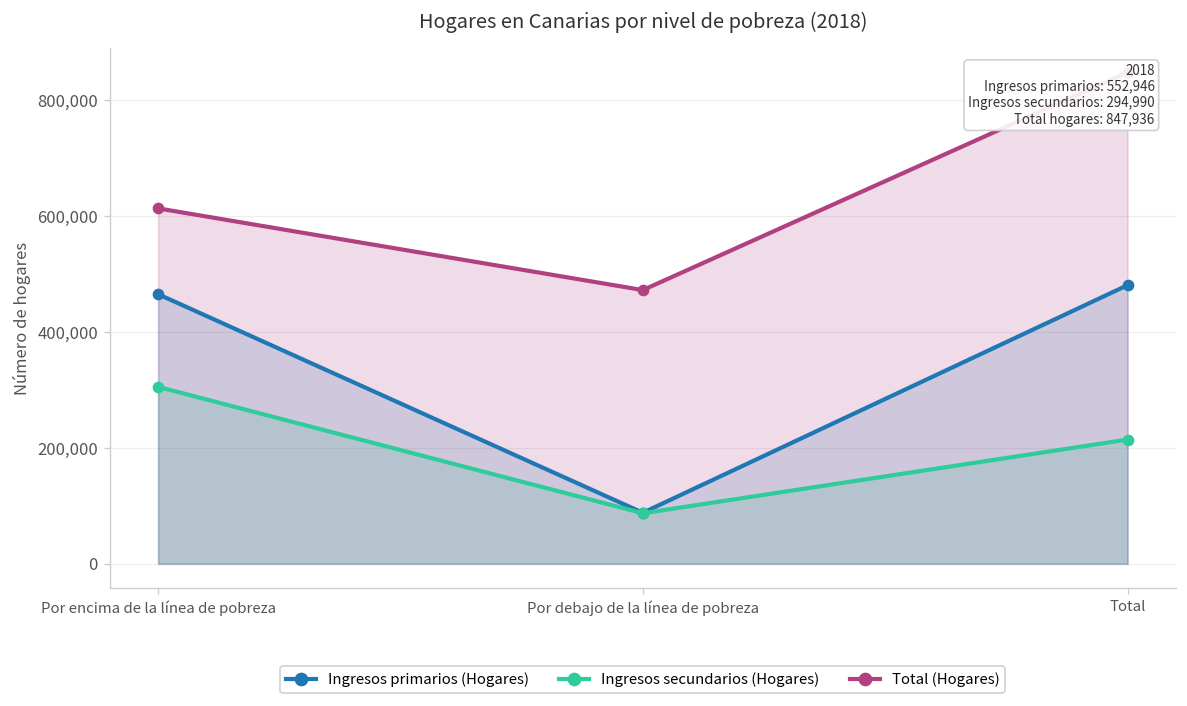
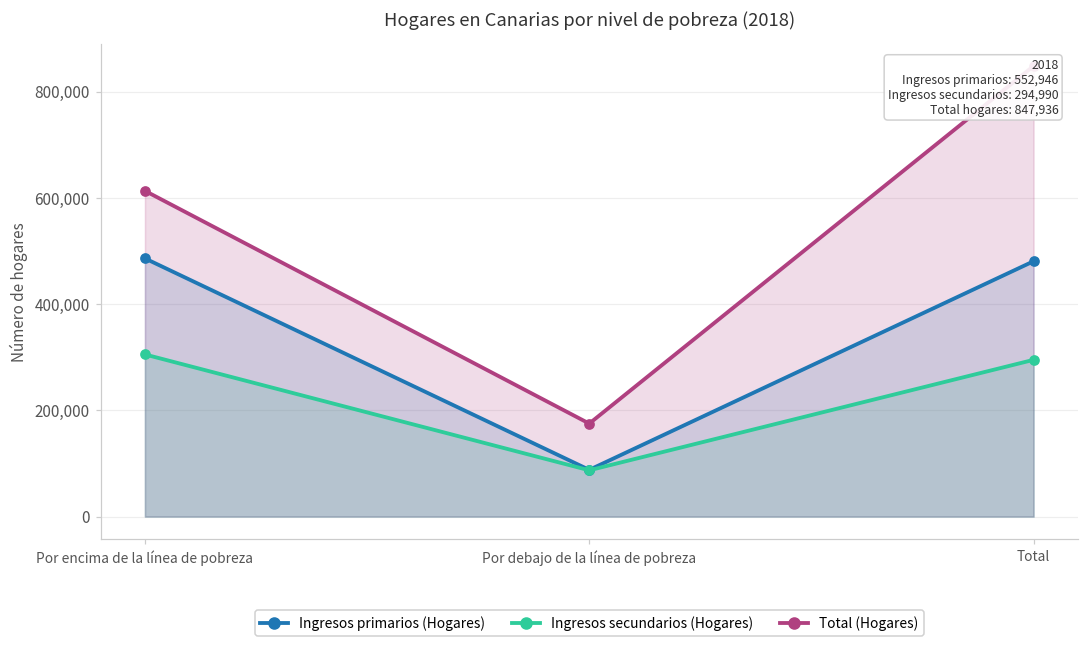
  {
    "Ingresos primarios (Hogares)": {
-     "Por encima de la línea de pobreza": "470,000",
+     "Por encima de la línea de pobreza": "490,000",
      "Total": "480,000"
    },
    "Ingresos secundarios (Hogares)": {
      "Por encima de la línea de pobreza": "310,000",
-     "Total": "210,000"
+     "Total": "290,000"
    },
    "Total (Hogares)": {
      "Por encima de la línea de pobreza": "610,000",
-     "Por debajo de la línea de pobreza": "470,000"
+     "Por debajo de la línea de pobreza": "180,000"
    }
  }
